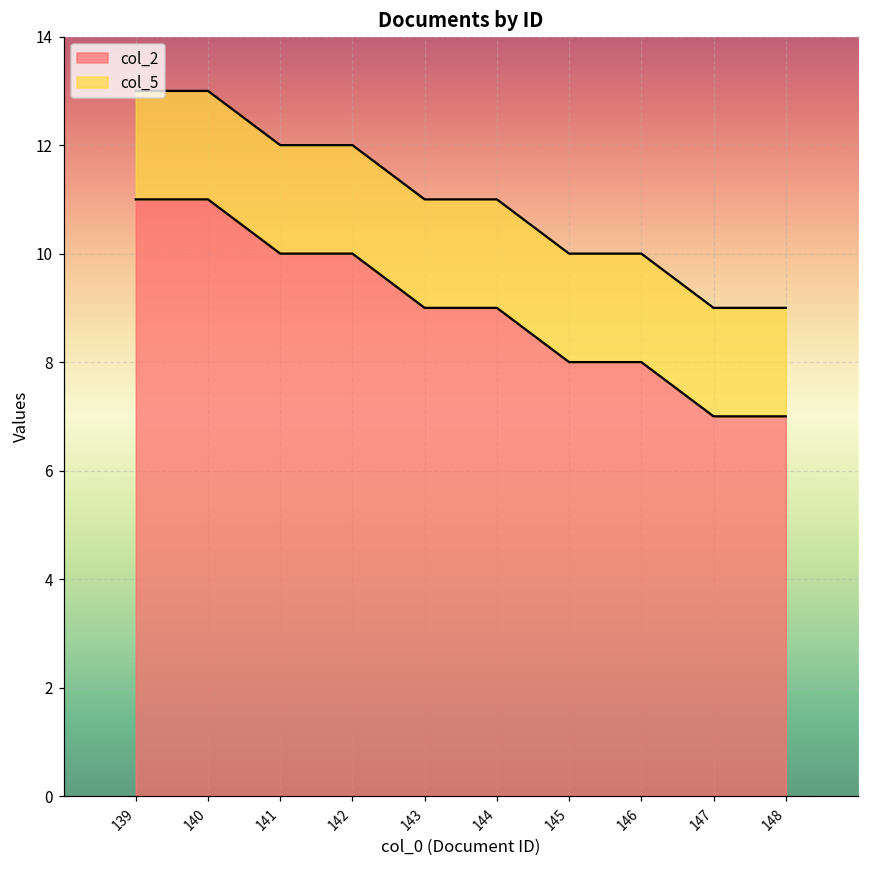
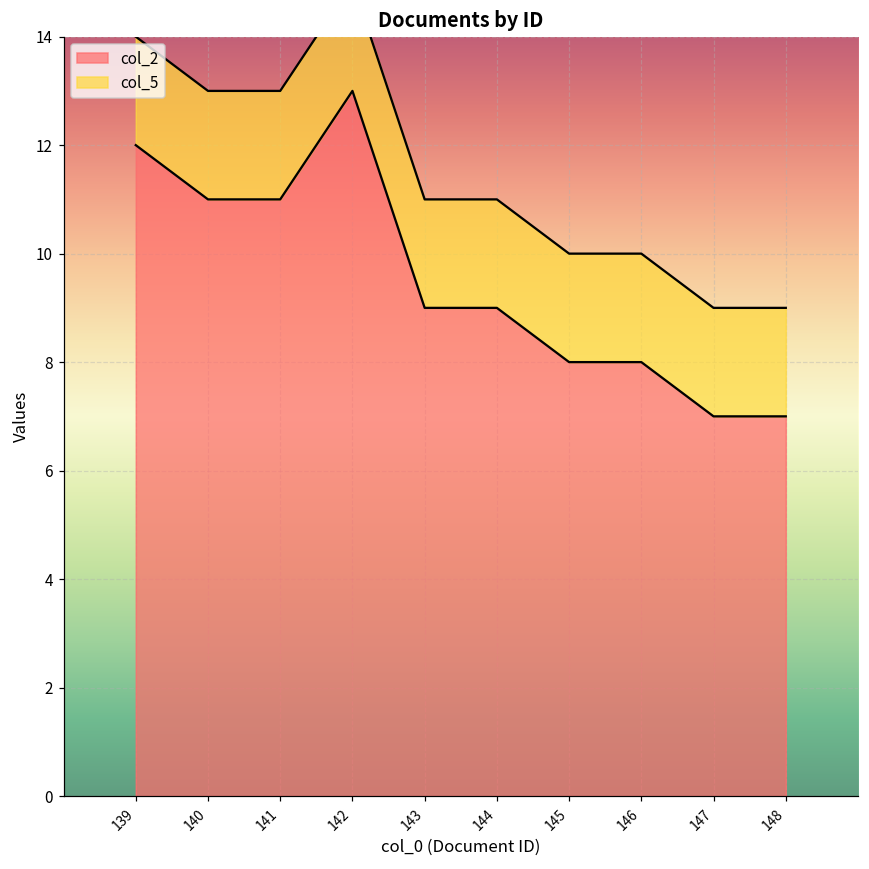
  {
    "col_2": {
-     "139": 11,
+     "139": 12,
      "140": 11,
-     "141": 10,
-     "142": 10,
+     "141": 11,
+     "142": 13,
      "143": 9,
      "144": 9,
      "145": 8,
      "146": 8,
      "147": 7,
      "148": 7
    },
    "col_5": {
      "140": 2,
      "141": 2,
      "143": 2,
      "144": 2,
      "145": 2,
      "146": 2,
      "147": 2,
      "148": 2
    }
  }
